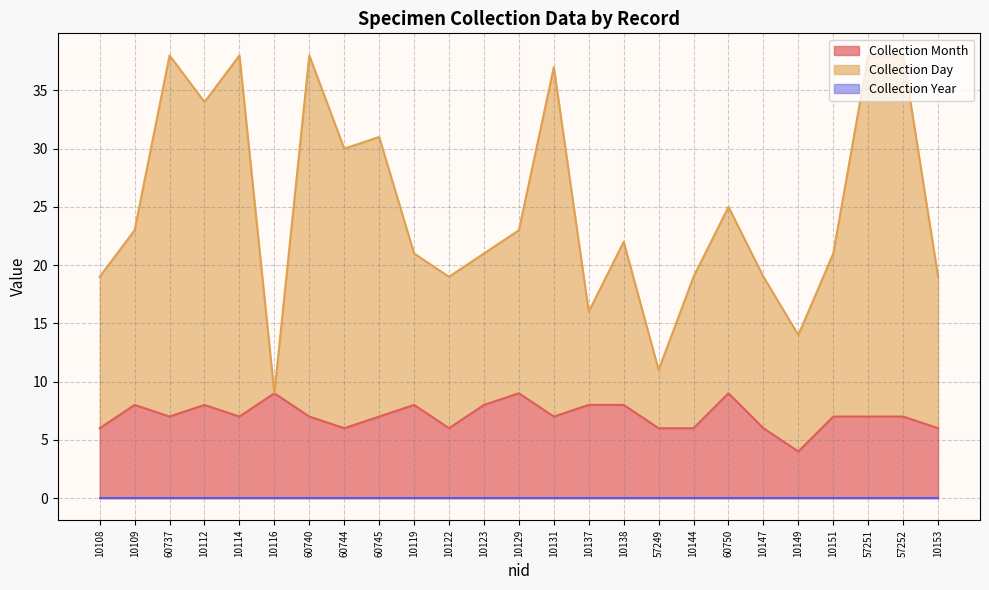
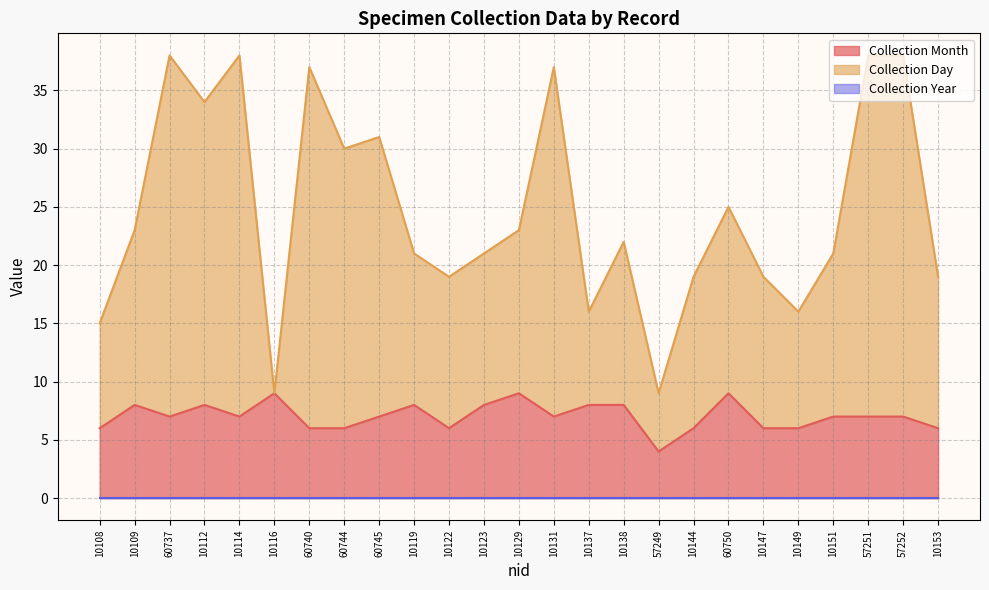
  {
    "Collection Month": {
      "10108": 6,
      "10109": 8,
      "60737": 7,
      "10112": 8,
      "10114": 7,
-     "60740": 7,
+     "60740": 6,
      "60744": 6,
      "60745": 7,
      "10119": 8,
      "10122": 6,
      "10123": 8,
      "10129": 9,
      "10131": 7,
      "10137": 8,
      "10138": 8,
-     "57249": 6,
+     "57249": 4,
      "10144": 6,
      "60750": 9,
      "10147": 6,
-     "10149": 4,
+     "10149": 6,
      "10151": 7,
      "57251": 7,
      "57252": 7,
      "10153": 6
    },
    "Collection Day": {
-     "10108": 13,
+     "10108": 9,
      "10109": 15,
      "60737": 31,
      "10112": 26,
      "10114": 31,
      "60740": 31,
      "60744": 24,
      "60745": 24,
      "10119": 13,
      "10122": 13,
      "10123": 13,
      "10129": 14,
      "10131": 30,
      "10137": 8,
      "10138": 14,
      "57249": 5,
      "10144": 13,
      "60750": 16,
      "10147": 13,
      "10149": 10,
      "10151": 14,
      "10153": 13
    },
    "Collection Year": {
      "10108": 0,
      "10109": 0,
      "60737": 0,
      "10112": 0,
      "10114": 0,
      "10116": 0,
      "60740": 0,
      "60744": 0,
      "60745": 0,
      "10119": 0,
      "10122": 0,
      "10123": 0,
      "10129": 0,
      "10131": 0,
      "10137": 0,
      "10138": 0,
      "57249": 0,
      "10144": 0,
      "60750": 0,
      "10147": 0,
      "10149": 0,
      "10151": 0,
      "57251": 0,
      "57252": 0,
      "10153": 0
    }
  }
